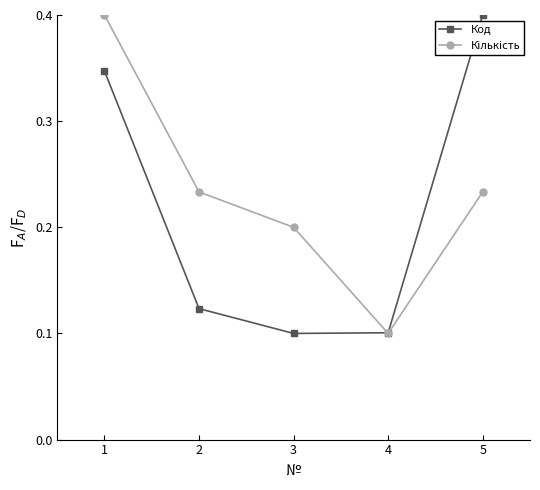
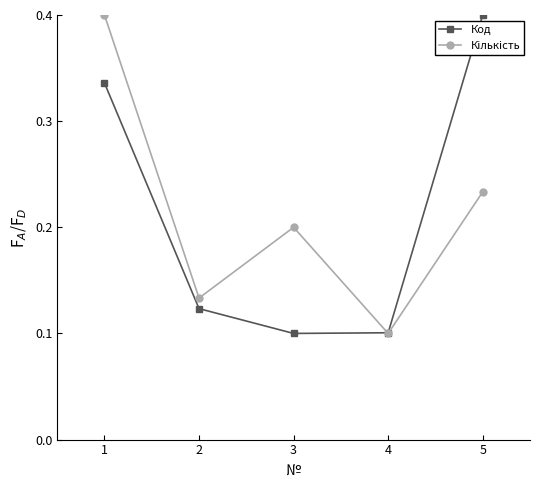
  {
    "Код": {
-     "1": 0.347,
+     "1": 0.336,
      "2": 0.123,
      "3": 0.100,
      "5": 0.400
    },
    "Кількість": {
      "1": 0.400,
-     "2": 0.233,
+     "2": 0.133,
      "3": 0.200,
      "5": 0.233
    }
  }
